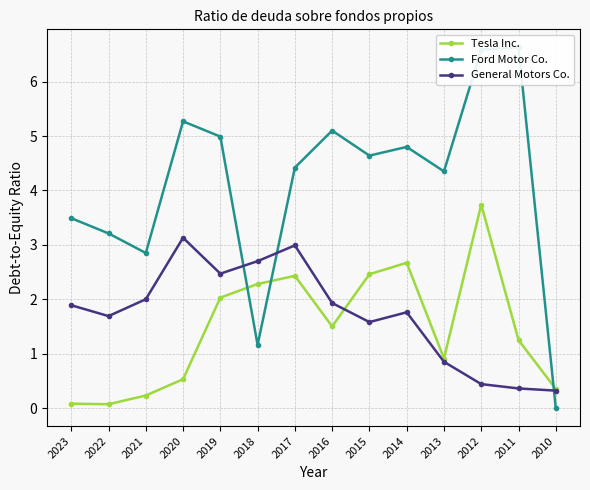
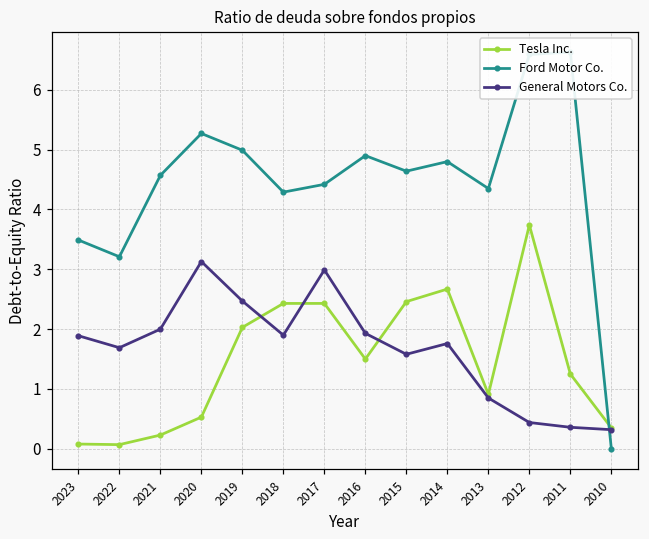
  {
    "Tesla Inc.": {
      "2023": 0.1,
      "2022": 0.1,
      "2021": 0.2,
      "2020": 0.5,
      "2019": 2.0,
-     "2018": 2.3,
+     "2018": 2.4,
      "2017": 2.4,
      "2016": 1.5,
      "2015": 2.5,
      "2014": 2.7,
      "2013": 0.9,
      "2012": 3.7,
      "2011": 1.3
    },
    "Ford Motor Co.": {
      "2023": 3.5,
      "2022": 3.2,
-     "2021": 2.9,
+     "2021": 4.6,
      "2020": 5.3,
      "2019": 5.0,
-     "2018": 1.2,
+     "2018": 4.3,
      "2017": 4.4,
-     "2016": 5.1,
+     "2016": 4.9,
      "2015": 4.6,
      "2014": 4.8,
      "2013": 4.4,
      "2010": 0.0
    },
    "General Motors Co.": {
      "2023": 1.9,
      "2022": 1.7,
      "2021": 2.0,
      "2020": 3.1,
      "2019": 2.5,
-     "2018": 2.7,
+     "2018": 1.9,
      "2017": 3.0,
      "2016": 1.9,
      "2015": 1.6,
      "2014": 1.8,
      "2013": 0.9,
      "2012": 0.4,
      "2011": 0.4
    }
  }
